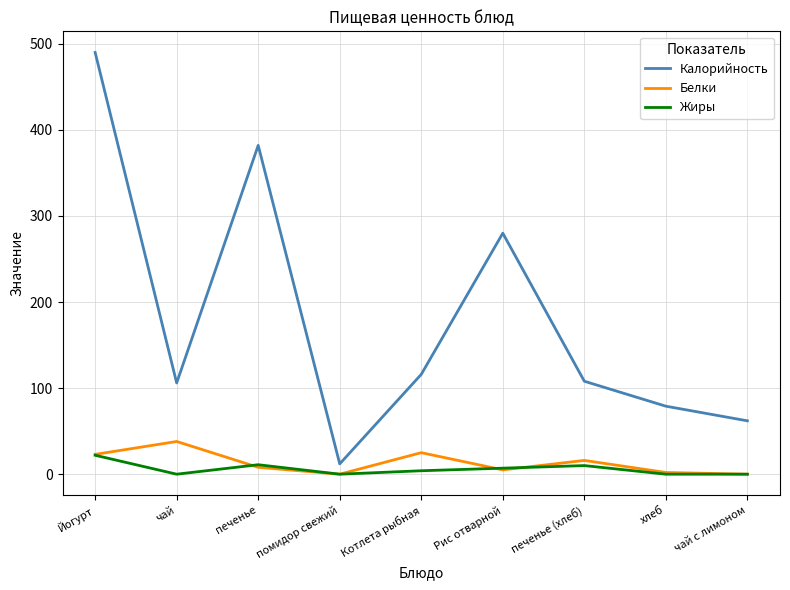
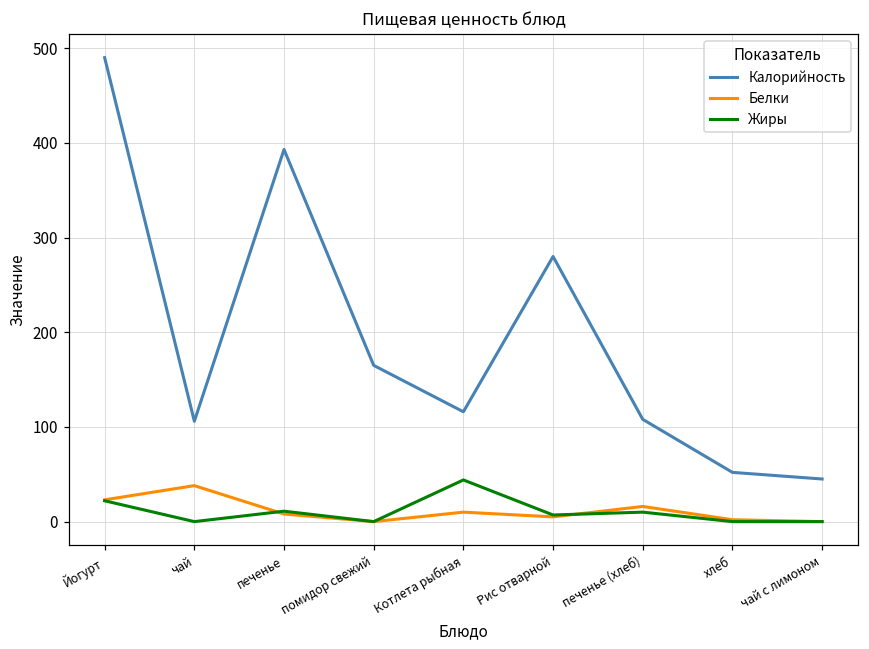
  {
    "Калорийность": {
      "Йогурт": 490,
      "чай": 110,
-     "печенье": 380,
-     "помидор свежий": 10,
+     "печенье": 390,
+     "помидор свежий": 170,
      "Котлета рыбная": 120,
      "Рис отварной": 280,
      "печенье (хлеб)": 110,
-     "хлеб": 80,
-     "чай с лимоном": 60
+     "хлеб": 50,
+     "чай с лимоном": 50
    },
    "Белки": {
      "чай": 40,
      "печенье": 10,
-     "Котлета рыбная": 30,
+     "Котлета рыбная": 10,
      "печенье (хлеб)": 20
    },
    "Жиры": {
      "чай": 0,
      "печенье": 10,
-     "Котлета рыбная": 0,
+     "Котлета рыбная": 40,
      "печенье (хлеб)": 10
    }
  }
